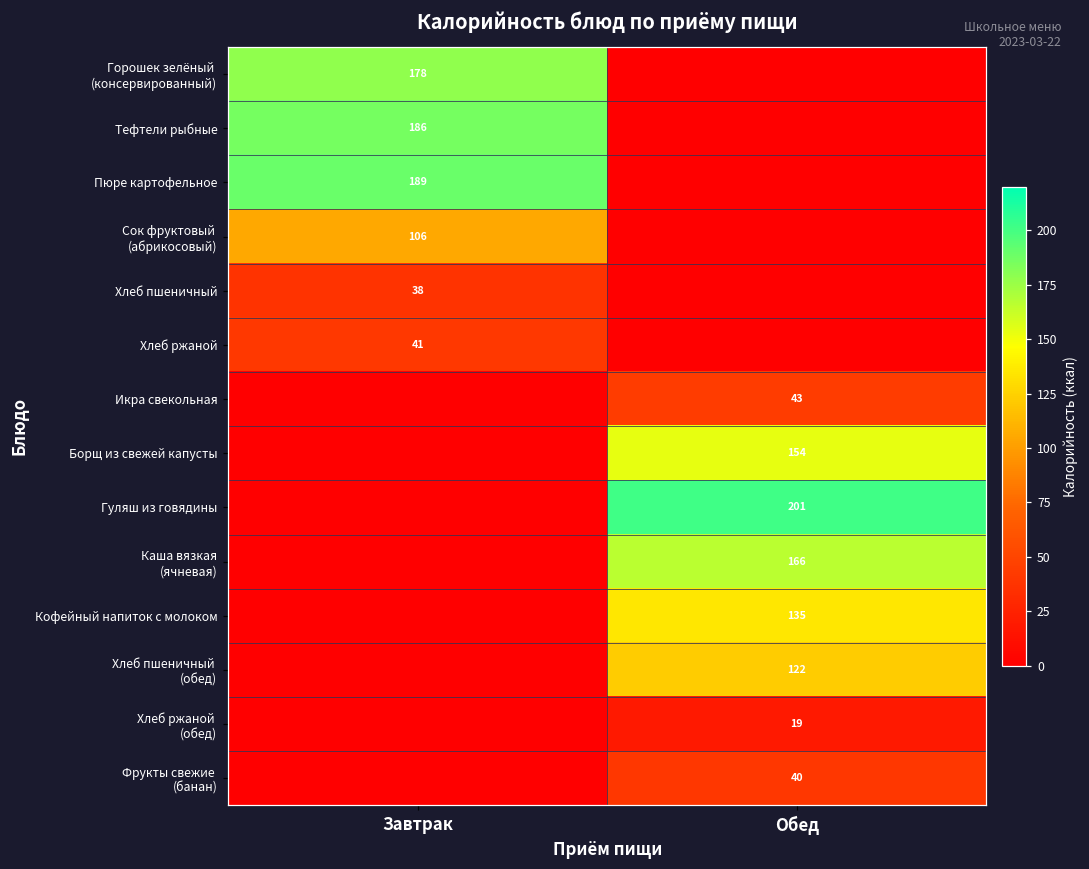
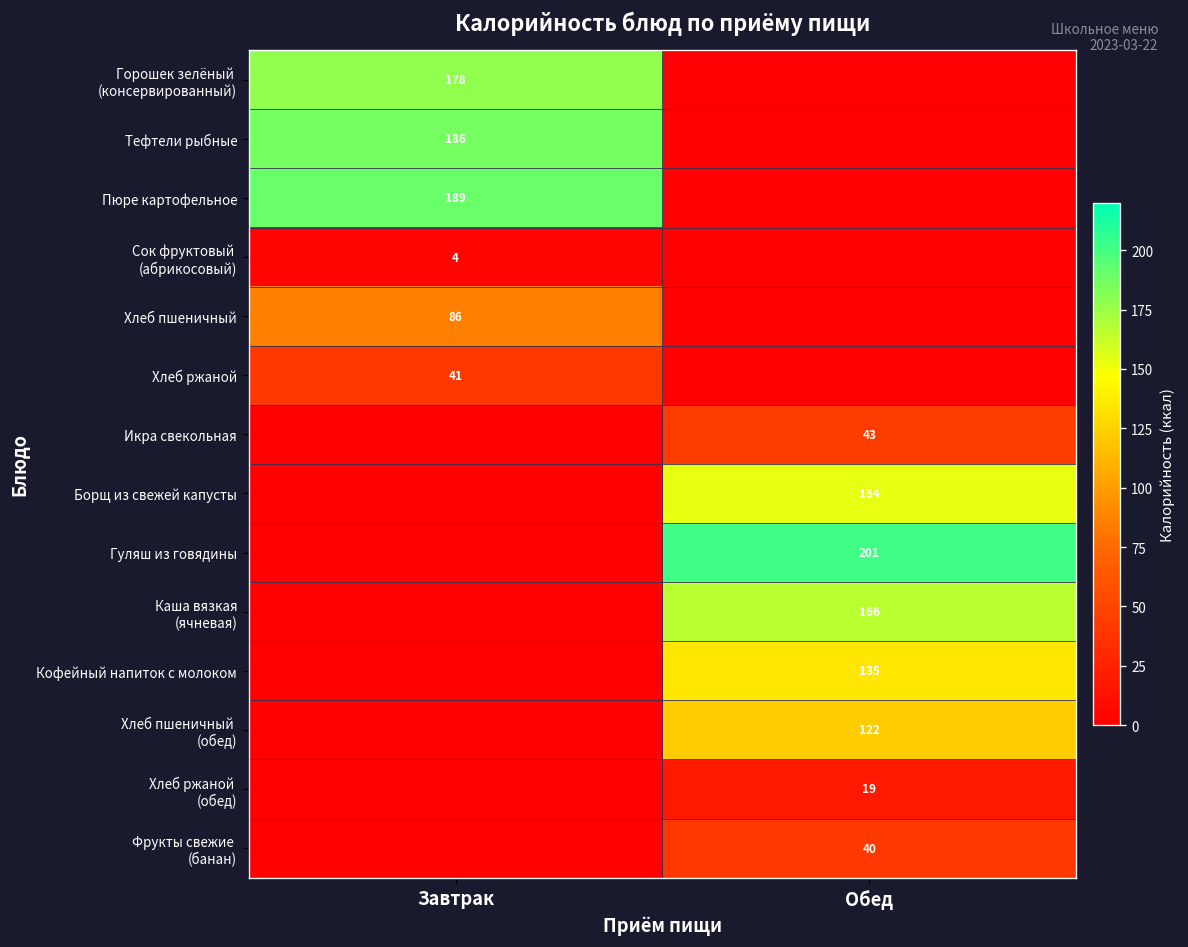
  {
    "Горошек зелёный (консервированный)": {
      "Завтрак": 178
    },
    "Тефтели рыбные": {
      "Завтрак": 186
    },
    "Пюре картофельное": {
      "Завтрак": 189
    },
    "Сок фруктовый (абрикосовый)": {
-     "Завтрак": 106
+     "Завтрак": 4
    },
    "Хлеб пшеничный": {
-     "Завтрак": 38
+     "Завтрак": 86
    },
    "Хлеб ржаной": {
      "Завтрак": 41
    },
    "Икра свекольная": {
      "Обед": 43
    },
    "Борщ из свежей капусты": {
      "Обед": 154
    },
    "Гуляш из говядины": {
      "Обед": 201
    },
    "Каша вязкая (ячневая)": {
      "Обед": 166
    },
    "Кофейный напиток с молоком": {
      "Обед": 135
    },
    "Хлеб пшеничный (обед)": {
      "Обед": 122
    },
    "Хлеб ржаной (обед)": {
      "Обед": 19
    },
    "Фрукты свежие (банан)": {
      "Обед": 40
    }
  }
